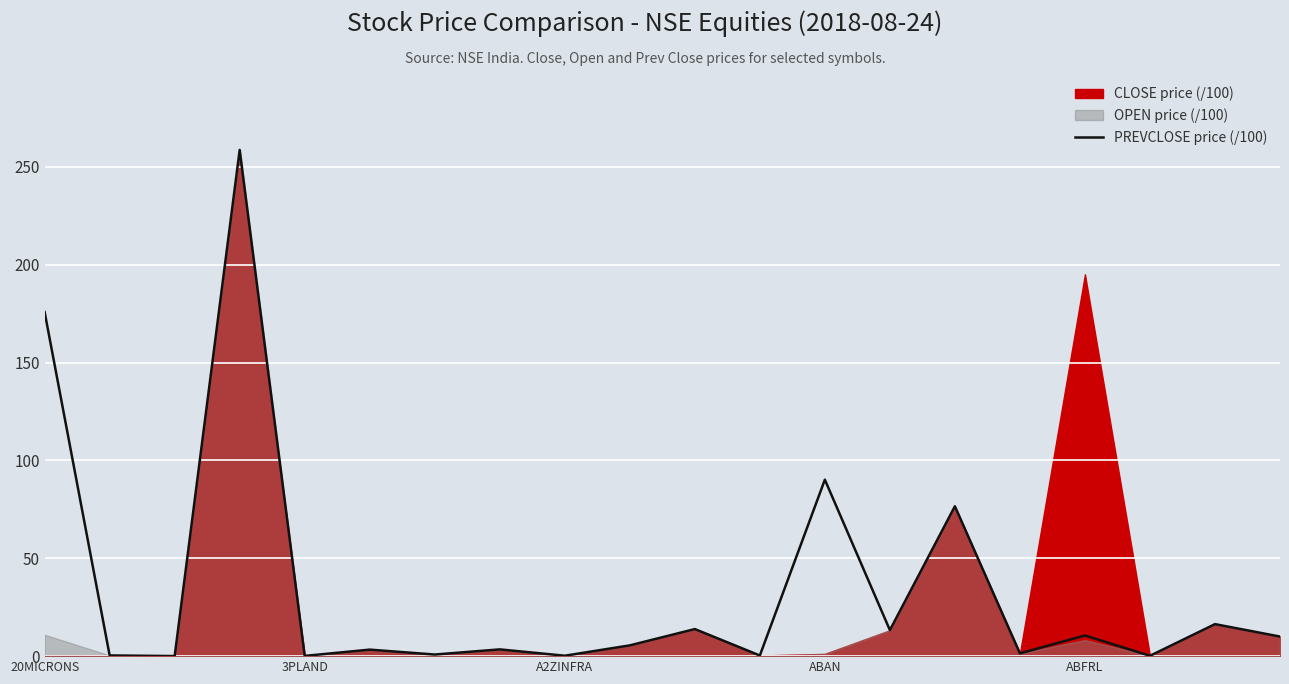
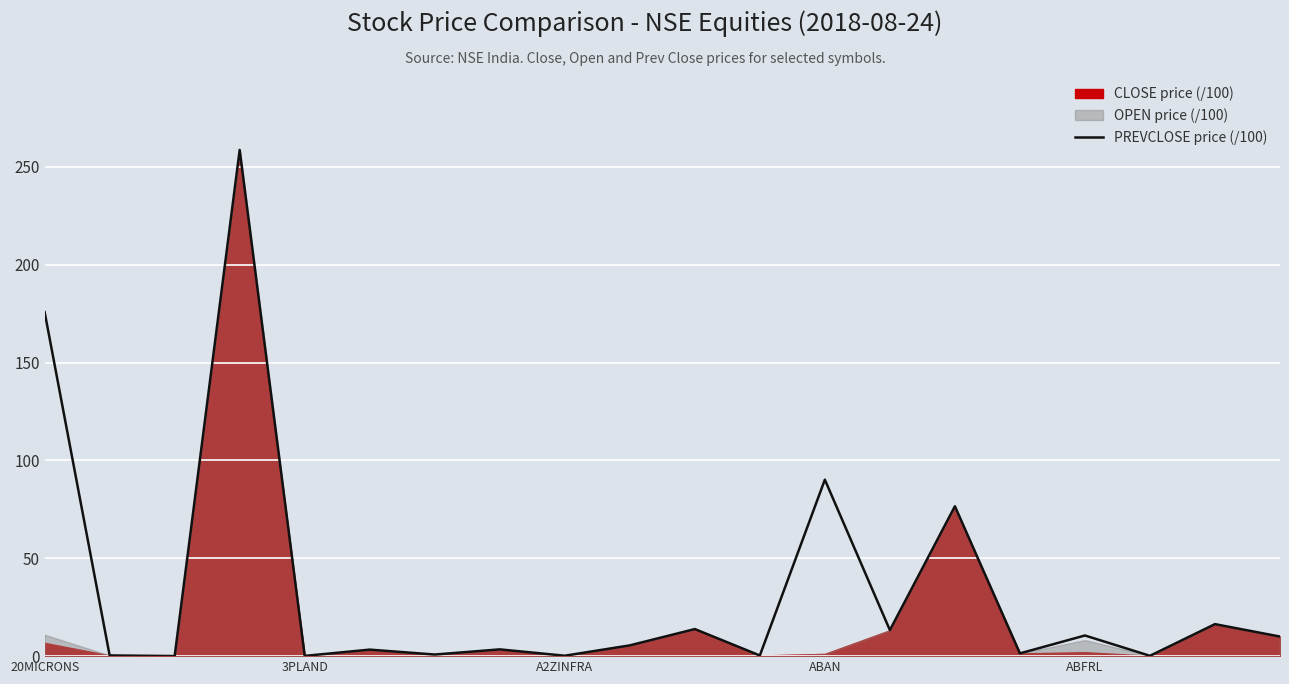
  {
    "CLOSE price (/100)": {
-     "20MICRONS": 0,
-     "ABFRL": 195
+     "20MICRONS": 7,
+     "ABFRL": 2
    },
    "PREVCLOSE price (/100)": {
      "20MICRONS": 176,
      "ABAN": 90,
      "ABFRL": 11
    },
    "OPEN price (/100)": {
      "20MICRONS": 11,
      "ABFRL": 8
    }
  }
